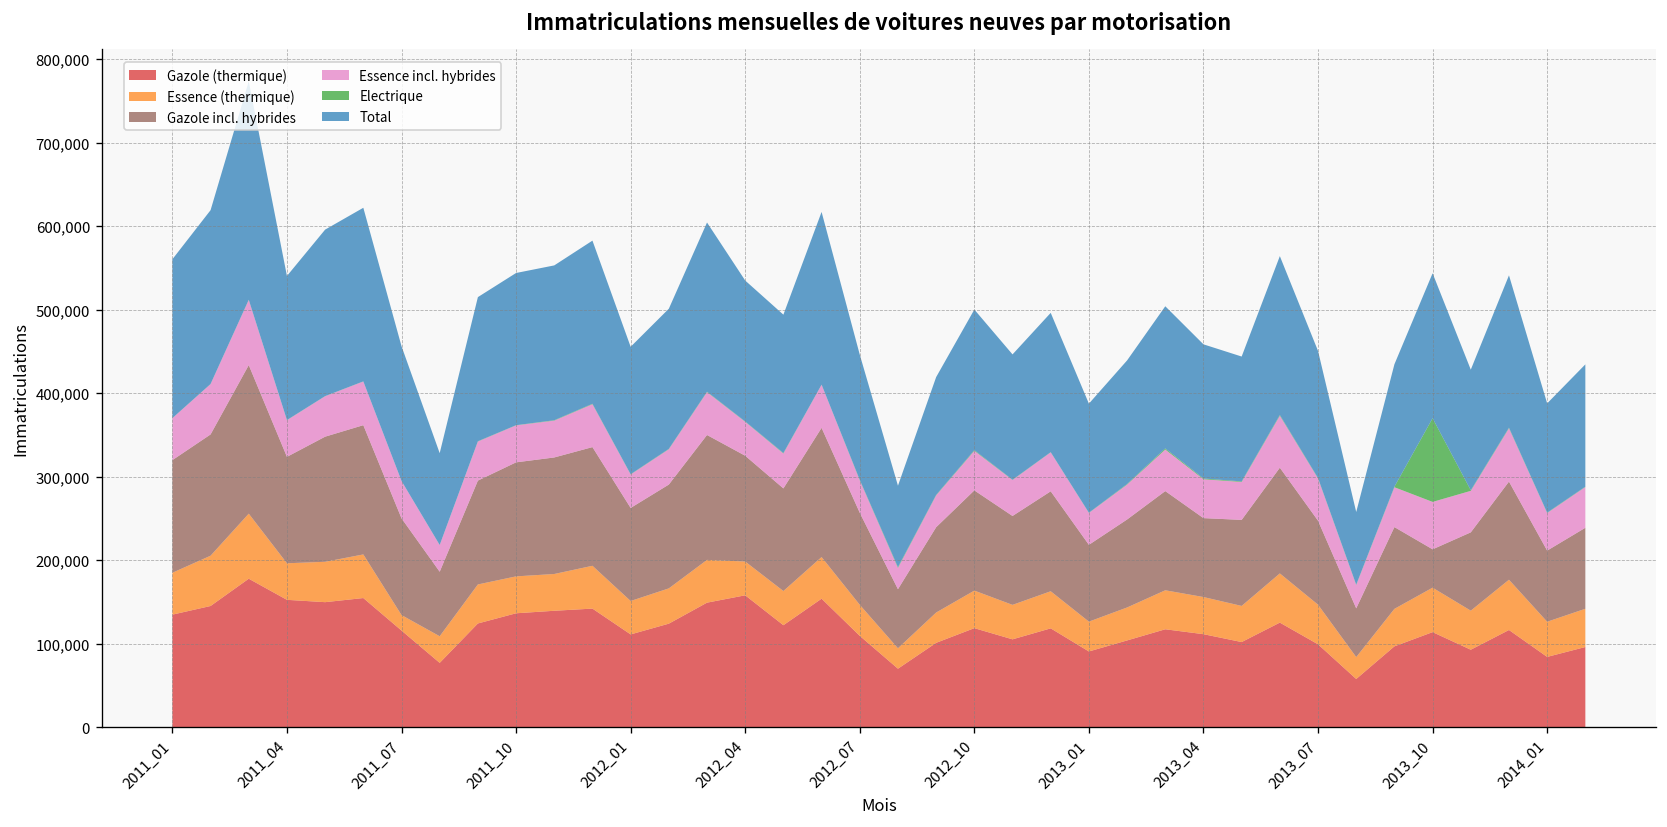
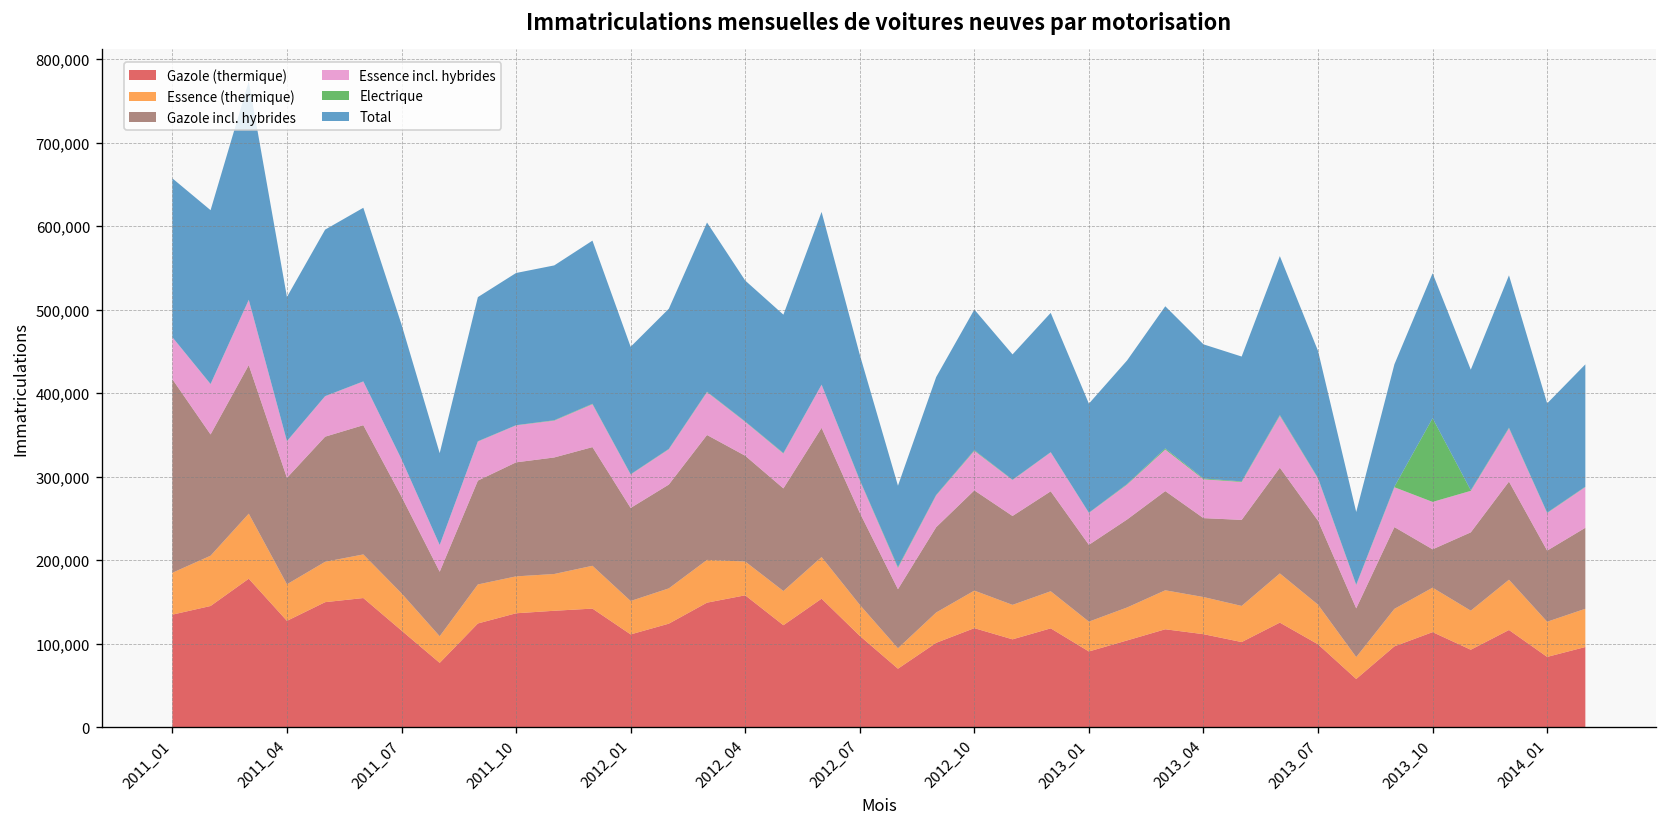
  {
    "Gazole (thermique)": {
      "2011_01": "130,000",
-     "2011_04": "150,000",
+     "2011_04": "130,000",
      "2011_07": "120,000",
      "2011_10": "140,000",
      "2012_01": "110,000",
      "2012_04": "160,000",
      "2012_07": "110,000",
      "2012_10": "120,000",
      "2013_01": "90,000",
      "2013_04": "110,000",
      "2013_07": "100,000",
      "2013_10": "110,000",
      "2014_01": "80,000"
    },
    "Essence (thermique)": {
      "2011_01": "50,000",
      "2011_04": "40,000",
-     "2011_07": "20,000",
+     "2011_07": "40,000",
      "2011_10": "40,000",
      "2012_01": "40,000",
      "2012_04": "40,000",
      "2012_07": "40,000",
      "2012_10": "40,000",
      "2013_01": "40,000",
      "2013_04": "40,000",
      "2013_07": "50,000",
      "2013_10": "50,000",
      "2014_01": "40,000"
    },
    "Gazole incl. hybrides": {
-     "2011_01": "130,000",
+     "2011_01": "230,000",
      "2011_04": "130,000",
      "2011_07": "120,000",
      "2011_10": "140,000",
      "2012_01": "110,000",
      "2012_04": "130,000",
      "2012_07": "110,000",
      "2012_10": "120,000",
      "2013_01": "90,000",
      "2013_04": "90,000",
      "2013_07": "100,000",
      "2013_10": "50,000",
      "2014_01": "90,000"
    },
    "Essence incl. hybrides": {
      "2013_10": "60,000"
    },
    "Electrique": {
      "2013_10": "100,000"
    },
    "Total": {
      "2011_01": "190,000",
      "2011_04": "170,000",
      "2011_07": "160,000",
      "2011_10": "180,000",
      "2012_01": "150,000",
      "2012_04": "170,000",
      "2012_07": "150,000",
      "2012_10": "170,000",
      "2013_01": "130,000",
      "2013_04": "160,000",
      "2013_07": "150,000",
      "2013_10": "170,000",
      "2014_01": "130,000"
    }
  }
